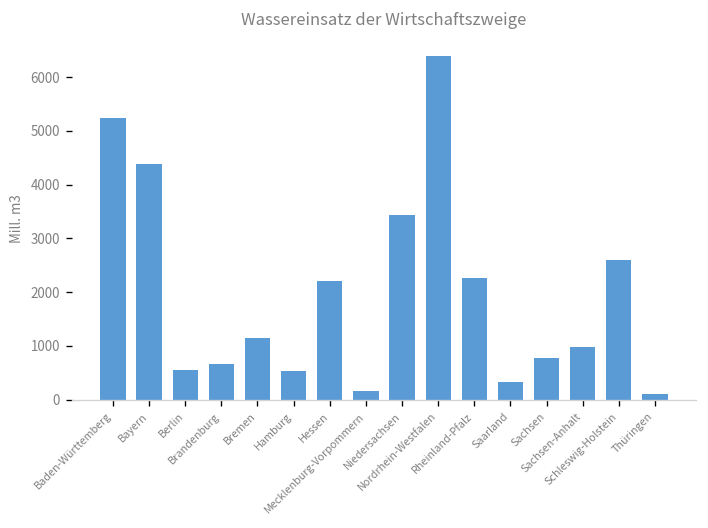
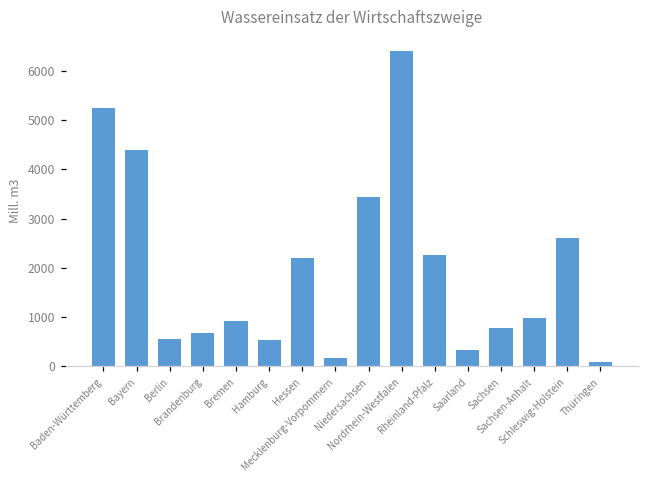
  {
    "Baden-Württemberg": 5200,
    "Bayern": 4400,
    "Berlin": 500,
    "Brandenburg": 700,
-   "Bremen": 1100,
+   "Bremen": 900,
    "Hamburg": 500,
    "Hessen": 2200,
    "Mecklenburg-Vorpommern": 200,
    "Niedersachsen": 3400,
    "Nordrhein-Westfalen": 6400,
    "Rheinland-Pfalz": 2300,
    "Saarland": 300,
    "Sachsen": 800,
    "Sachsen-Anhalt": 1000,
    "Schleswig-Holstein": 2600,
    "Thüringen": 100
  }
